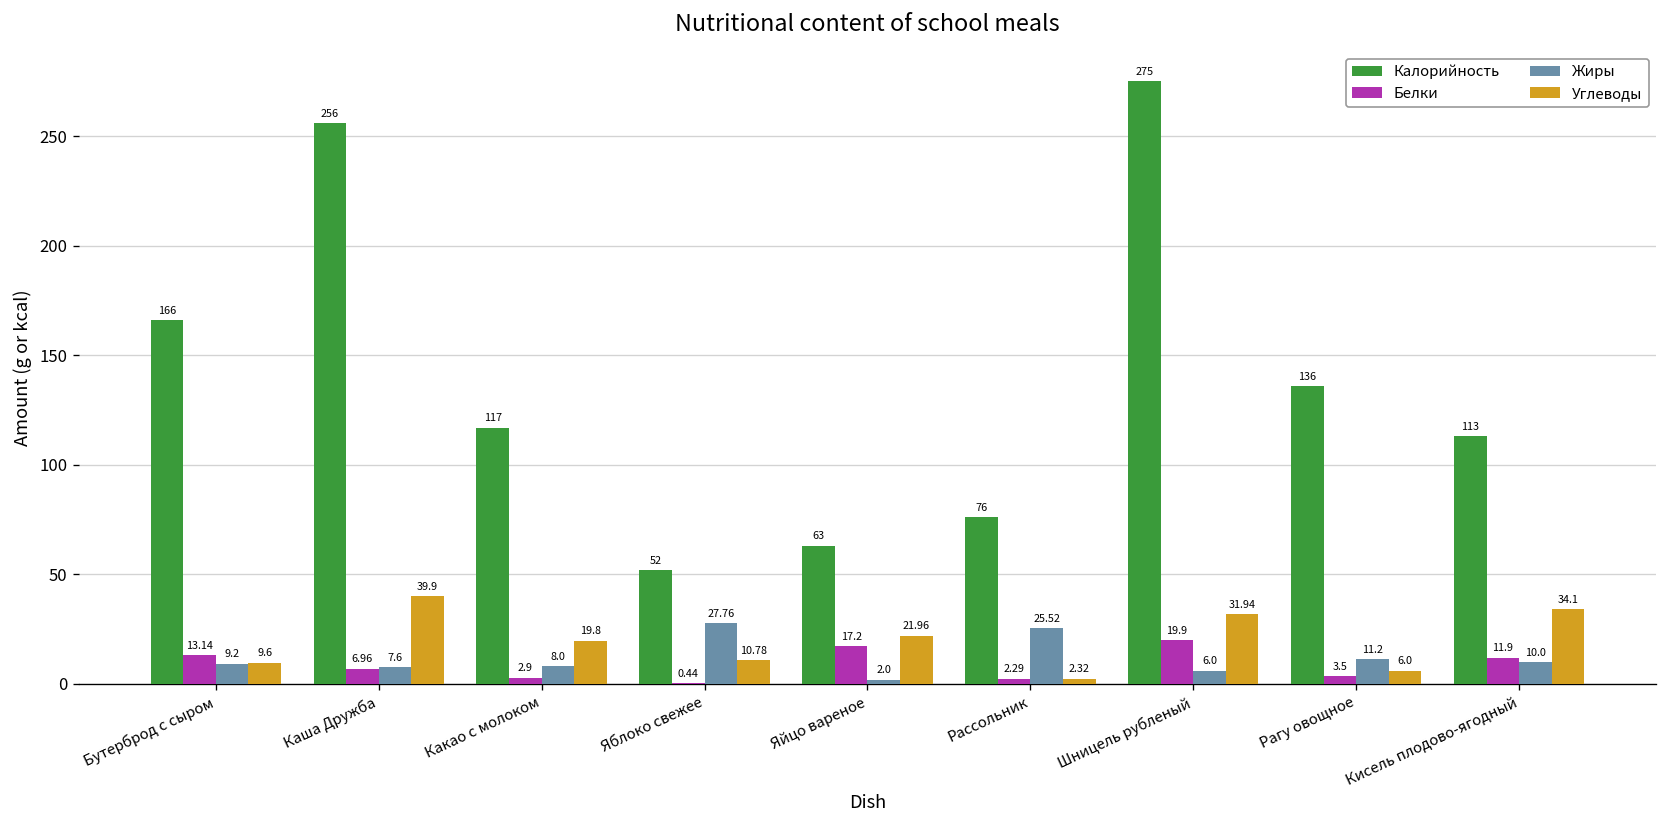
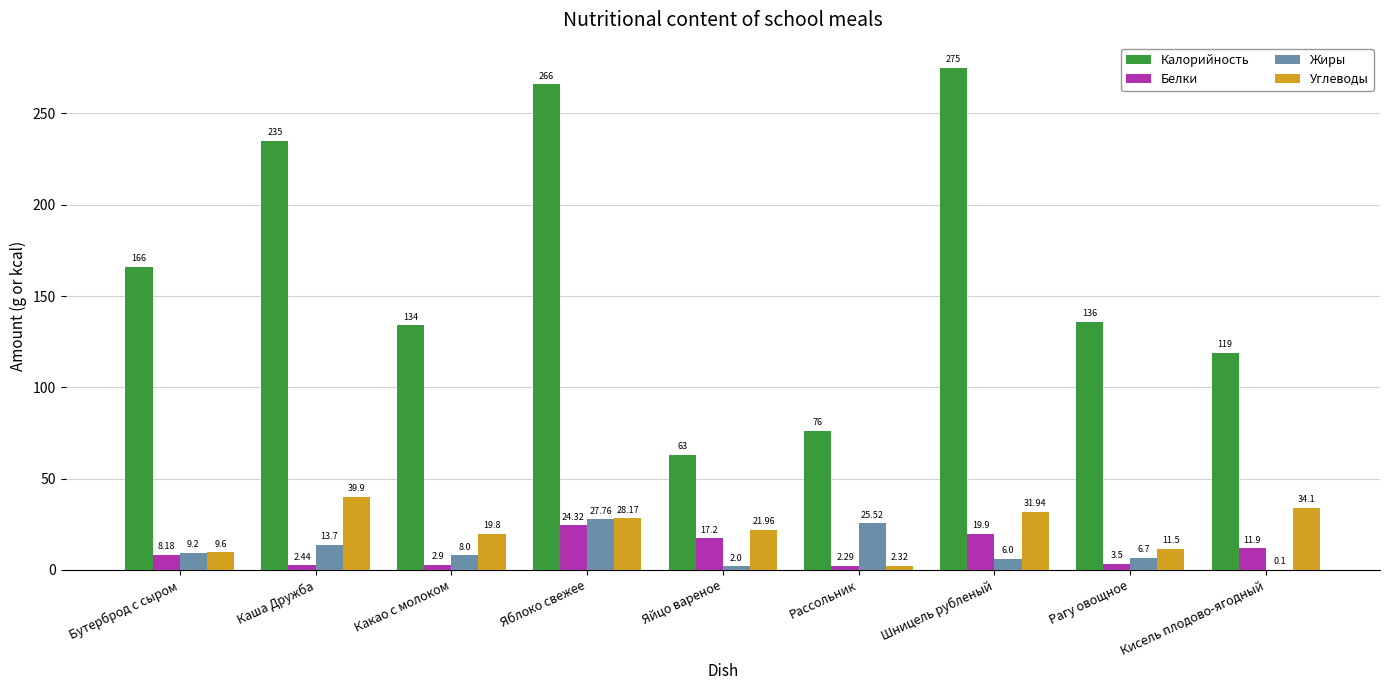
  {
    "Калорийность": {
      "Бутерброд с сыром": 166,
-     "Каша Дружба": 256,
-     "Какао с молоком": 117,
-     "Яблоко свежее": 52,
+     "Каша Дружба": 235,
+     "Какао с молоком": 134,
+     "Яблоко свежее": 266,
      "Яйцо вареное": 63,
      "Рассольник": 76,
      "Шницель рубленый": 275,
      "Рагу овощное": 136,
-     "Кисель плодово-ягодный": 113
+     "Кисель плодово-ягодный": 119
    },
    "Белки": {
-     "Бутерброд с сыром": 13.14,
-     "Каша Дружба": 6.96,
+     "Бутерброд с сыром": 8.18,
+     "Каша Дружба": 2.44,
      "Какао с молоком": 2.9,
-     "Яблоко свежее": 0.44,
+     "Яблоко свежее": 24.32,
      "Яйцо вареное": 17.2,
      "Рассольник": 2.29,
      "Шницель рубленый": 19.9,
      "Рагу овощное": 3.5,
      "Кисель плодово-ягодный": 11.9
    },
    "Жиры": {
      "Бутерброд с сыром": 9.2,
-     "Каша Дружба": 7.6,
+     "Каша Дружба": 13.7,
      "Какао с молоком": 8.0,
      "Яблоко свежее": 27.76,
      "Яйцо вареное": 2.0,
      "Рассольник": 25.52,
      "Шницель рубленый": 6.0,
-     "Рагу овощное": 11.2,
-     "Кисель плодово-ягодный": 10.0
+     "Рагу овощное": 6.7,
+     "Кисель плодово-ягодный": 0.1
    },
    "Углеводы": {
      "Бутерброд с сыром": 9.6,
      "Каша Дружба": 39.9,
      "Какао с молоком": 19.8,
-     "Яблоко свежее": 10.78,
+     "Яблоко свежее": 28.17,
      "Яйцо вареное": 21.96,
      "Рассольник": 2.32,
      "Шницель рубленый": 31.94,
-     "Рагу овощное": 6.0,
+     "Рагу овощное": 11.5,
      "Кисель плодово-ягодный": 34.1
    }
  }
